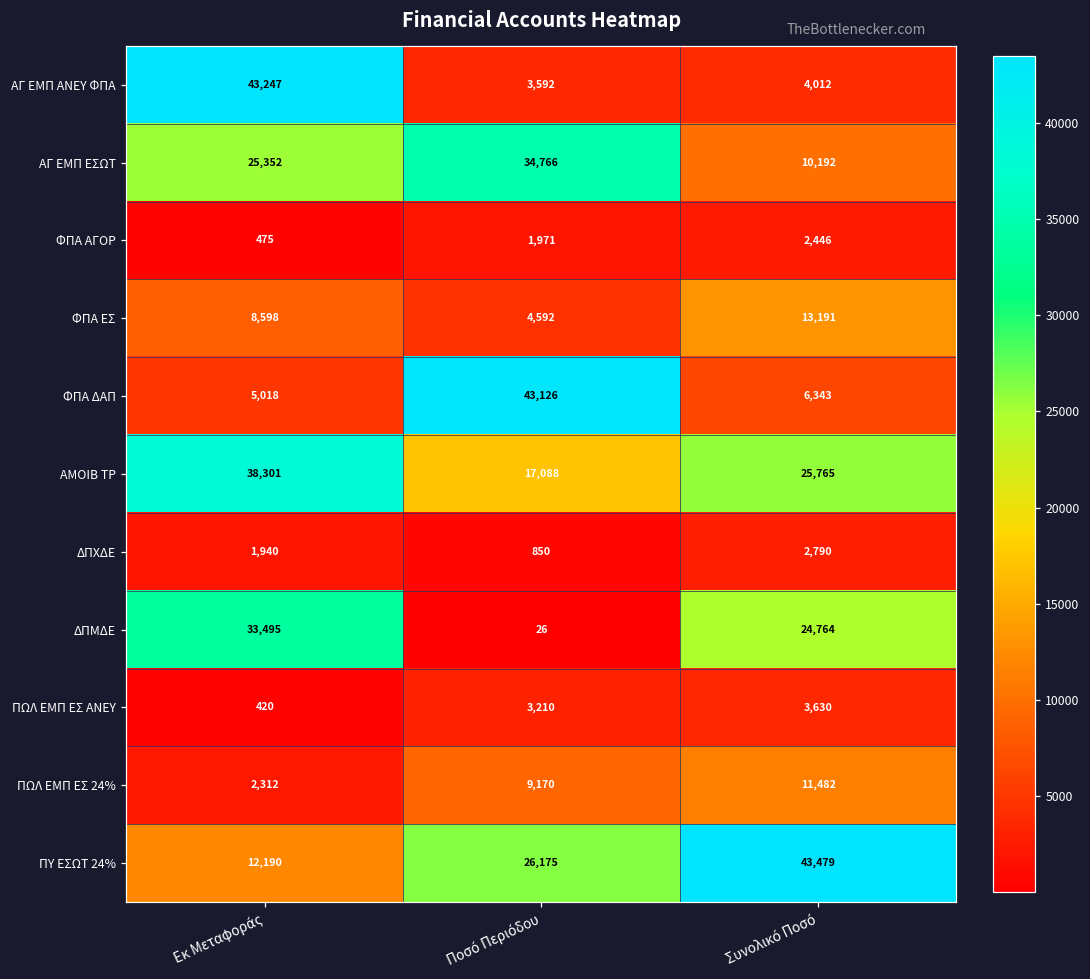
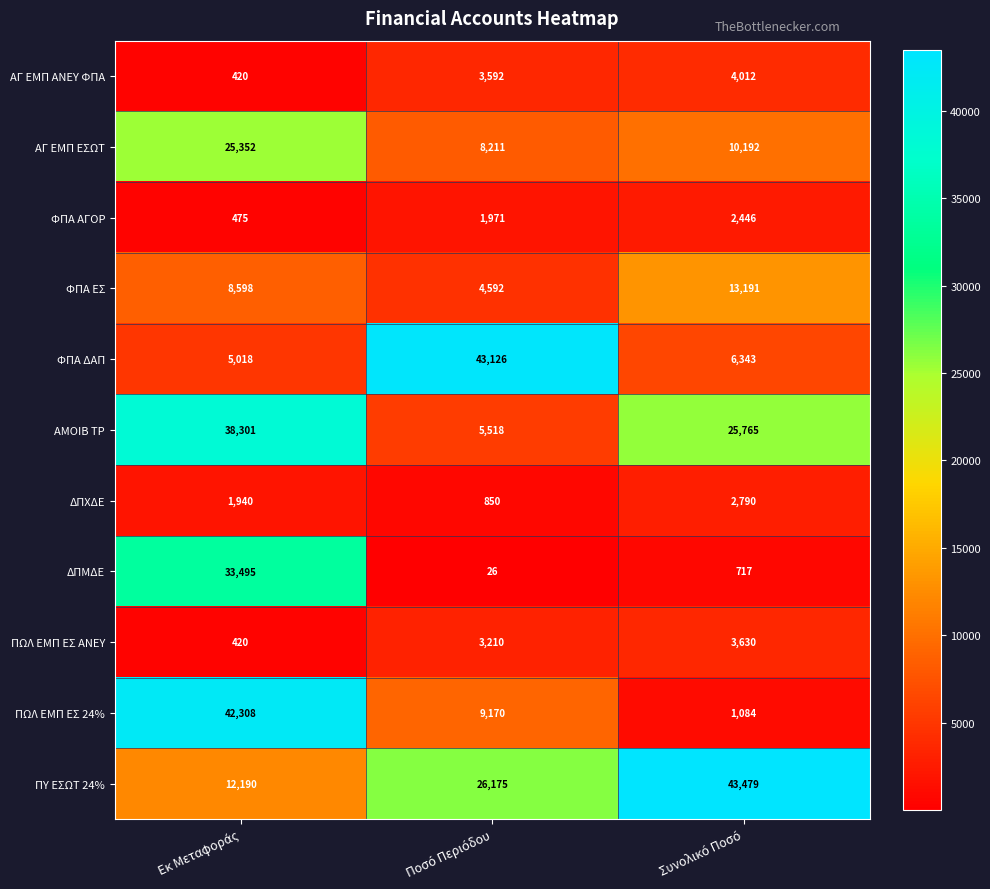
  {
    "ΑΓ ΕΜΠ ΑΝΕΥ ΦΠΑ": {
-     "Εκ Μεταφοράς": "43,247",
+     "Εκ Μεταφοράς": "420",
      "Ποσό Περιόδου": "3,592",
      "Συνολικό Ποσό": "4,012"
    },
    "ΑΓ ΕΜΠ ΕΣΩΤ": {
      "Εκ Μεταφοράς": "25,352",
-     "Ποσό Περιόδου": "34,766",
+     "Ποσό Περιόδου": "8,211",
      "Συνολικό Ποσό": "10,192"
    },
    "ΦΠΑ ΑΓΟΡ": {
      "Εκ Μεταφοράς": "475",
      "Ποσό Περιόδου": "1,971",
      "Συνολικό Ποσό": "2,446"
    },
    "ΦΠΑ ΕΣ": {
      "Εκ Μεταφοράς": "8,598",
      "Ποσό Περιόδου": "4,592",
      "Συνολικό Ποσό": "13,191"
    },
    "ΦΠΑ ΔΑΠ": {
      "Εκ Μεταφοράς": "5,018",
      "Ποσό Περιόδου": "43,126",
      "Συνολικό Ποσό": "6,343"
    },
    "ΑΜΟΙΒ ΤΡ": {
      "Εκ Μεταφοράς": "38,301",
-     "Ποσό Περιόδου": "17,088",
+     "Ποσό Περιόδου": "5,518",
      "Συνολικό Ποσό": "25,765"
    },
    "ΔΠΧΔΕ": {
      "Εκ Μεταφοράς": "1,940",
      "Ποσό Περιόδου": "850",
      "Συνολικό Ποσό": "2,790"
    },
    "ΔΠΜΔΕ": {
      "Εκ Μεταφοράς": "33,495",
      "Ποσό Περιόδου": "26",
-     "Συνολικό Ποσό": "24,764"
+     "Συνολικό Ποσό": "717"
    },
    "ΠΩΛ ΕΜΠ ΕΣ ΑΝΕΥ": {
      "Εκ Μεταφοράς": "420",
      "Ποσό Περιόδου": "3,210",
      "Συνολικό Ποσό": "3,630"
    },
    "ΠΩΛ ΕΜΠ ΕΣ 24%": {
-     "Εκ Μεταφοράς": "2,312",
+     "Εκ Μεταφοράς": "42,308",
      "Ποσό Περιόδου": "9,170",
-     "Συνολικό Ποσό": "11,482"
+     "Συνολικό Ποσό": "1,084"
    },
    "ΠΥ ΕΣΩΤ 24%": {
      "Εκ Μεταφοράς": "12,190",
      "Ποσό Περιόδου": "26,175",
      "Συνολικό Ποσό": "43,479"
    }
  }
